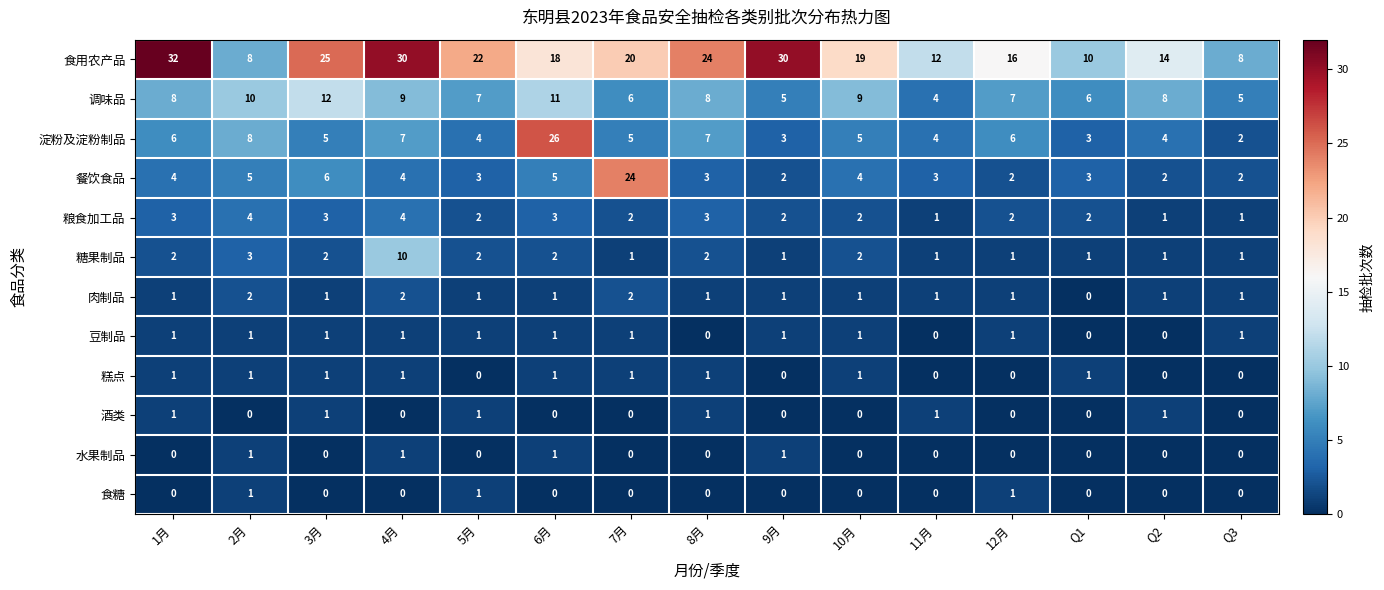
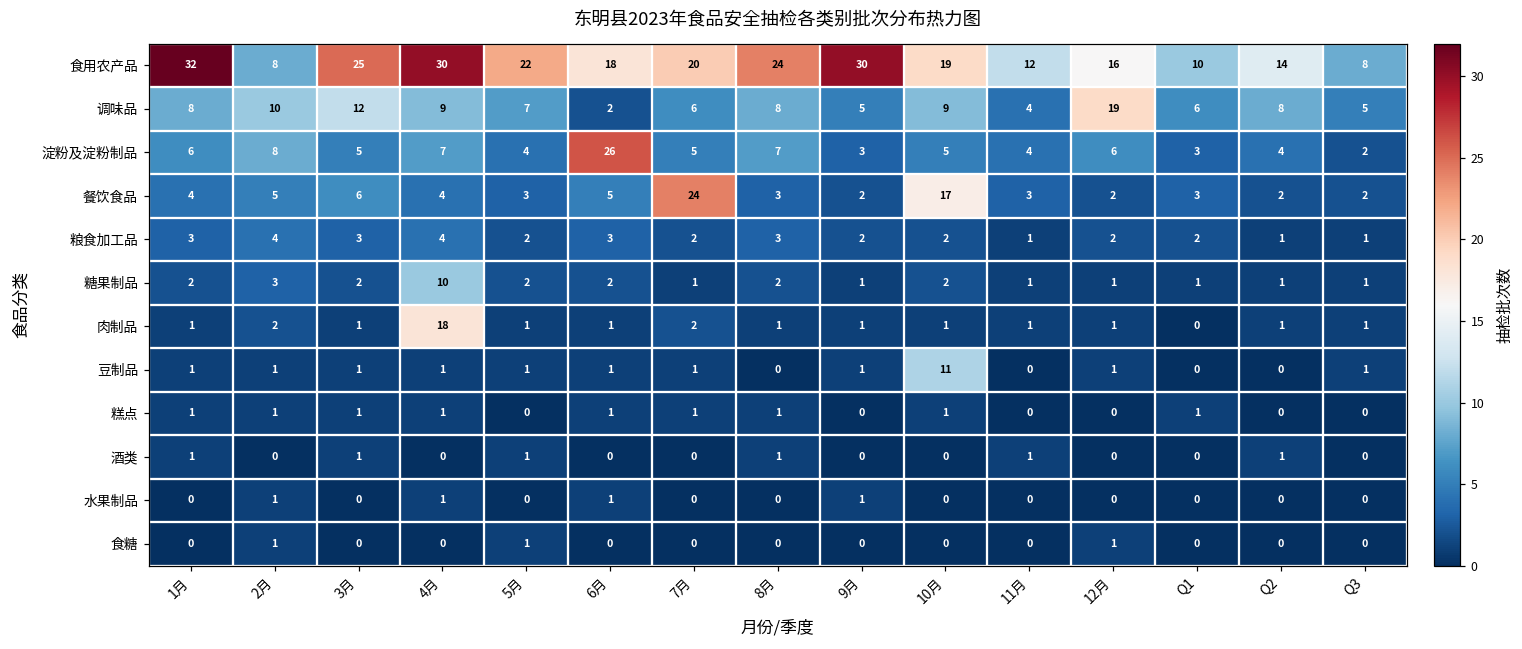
  {
    "食用农产品": {
      "1月": 32,
      "2月": 8,
      "3月": 25,
      "4月": 30,
      "5月": 22,
      "6月": 18,
      "7月": 20,
      "8月": 24,
      "9月": 30,
      "10月": 19,
      "11月": 12,
      "12月": 16,
      "Q1": 10,
      "Q2": 14,
      "Q3": 8
    },
    "调味品": {
      "1月": 8,
      "2月": 10,
      "3月": 12,
      "4月": 9,
      "5月": 7,
-     "6月": 11,
+     "6月": 2,
      "7月": 6,
      "8月": 8,
      "9月": 5,
      "10月": 9,
      "11月": 4,
-     "12月": 7,
+     "12月": 19,
      "Q1": 6,
      "Q2": 8,
      "Q3": 5
    },
    "淀粉及淀粉制品": {
      "1月": 6,
      "2月": 8,
      "3月": 5,
      "4月": 7,
      "5月": 4,
      "6月": 26,
      "7月": 5,
      "8月": 7,
      "9月": 3,
      "10月": 5,
      "11月": 4,
      "12月": 6,
      "Q1": 3,
      "Q2": 4,
      "Q3": 2
    },
    "餐饮食品": {
      "1月": 4,
      "2月": 5,
      "3月": 6,
      "4月": 4,
      "5月": 3,
      "6月": 5,
      "7月": 24,
      "8月": 3,
      "9月": 2,
-     "10月": 4,
+     "10月": 17,
      "11月": 3,
      "12月": 2,
      "Q1": 3,
      "Q2": 2,
      "Q3": 2
    },
    "粮食加工品": {
      "1月": 3,
      "2月": 4,
      "3月": 3,
      "4月": 4,
      "5月": 2,
      "6月": 3,
      "7月": 2,
      "8月": 3,
      "9月": 2,
      "10月": 2,
      "11月": 1,
      "12月": 2,
      "Q1": 2,
      "Q2": 1,
      "Q3": 1
    },
    "糖果制品": {
      "1月": 2,
      "2月": 3,
      "3月": 2,
      "4月": 10,
      "5月": 2,
      "6月": 2,
      "7月": 1,
      "8月": 2,
      "9月": 1,
      "10月": 2,
      "11月": 1,
      "12月": 1,
      "Q1": 1,
      "Q2": 1,
      "Q3": 1
    },
    "肉制品": {
      "1月": 1,
      "2月": 2,
      "3月": 1,
-     "4月": 2,
+     "4月": 18,
      "5月": 1,
      "6月": 1,
      "7月": 2,
      "8月": 1,
      "9月": 1,
      "10月": 1,
      "11月": 1,
      "12月": 1,
      "Q1": 0,
      "Q2": 1,
      "Q3": 1
    },
    "豆制品": {
      "1月": 1,
      "2月": 1,
      "3月": 1,
      "4月": 1,
      "5月": 1,
      "6月": 1,
      "7月": 1,
      "8月": 0,
      "9月": 1,
-     "10月": 1,
+     "10月": 11,
      "11月": 0,
      "12月": 1,
      "Q1": 0,
      "Q2": 0,
      "Q3": 1
    },
    "糕点": {
      "1月": 1,
      "2月": 1,
      "3月": 1,
      "4月": 1,
      "5月": 0,
      "6月": 1,
      "7月": 1,
      "8月": 1,
      "9月": 0,
      "10月": 1,
      "11月": 0,
      "12月": 0,
      "Q1": 1,
      "Q2": 0,
      "Q3": 0
    },
    "酒类": {
      "1月": 1,
      "2月": 0,
      "3月": 1,
      "4月": 0,
      "5月": 1,
      "6月": 0,
      "7月": 0,
      "8月": 1,
      "9月": 0,
      "10月": 0,
      "11月": 1,
      "12月": 0,
      "Q1": 0,
      "Q2": 1,
      "Q3": 0
    },
    "水果制品": {
      "1月": 0,
      "2月": 1,
      "3月": 0,
      "4月": 1,
      "5月": 0,
      "6月": 1,
      "7月": 0,
      "8月": 0,
      "9月": 1,
      "10月": 0,
      "11月": 0,
      "12月": 0,
      "Q1": 0,
      "Q2": 0,
      "Q3": 0
    },
    "食糖": {
      "1月": 0,
      "2月": 1,
      "3月": 0,
      "4月": 0,
      "5月": 1,
      "6月": 0,
      "7月": 0,
      "8月": 0,
      "9月": 0,
      "10月": 0,
      "11月": 0,
      "12月": 1,
      "Q1": 0,
      "Q2": 0,
      "Q3": 0
    }
  }
